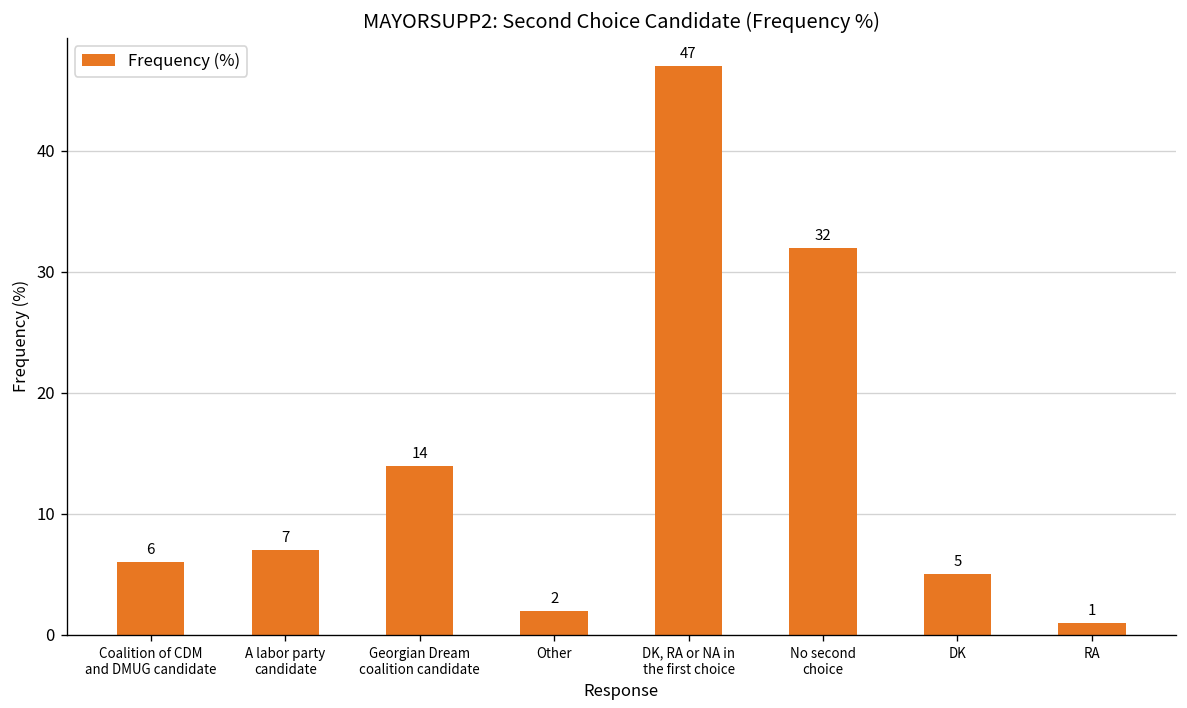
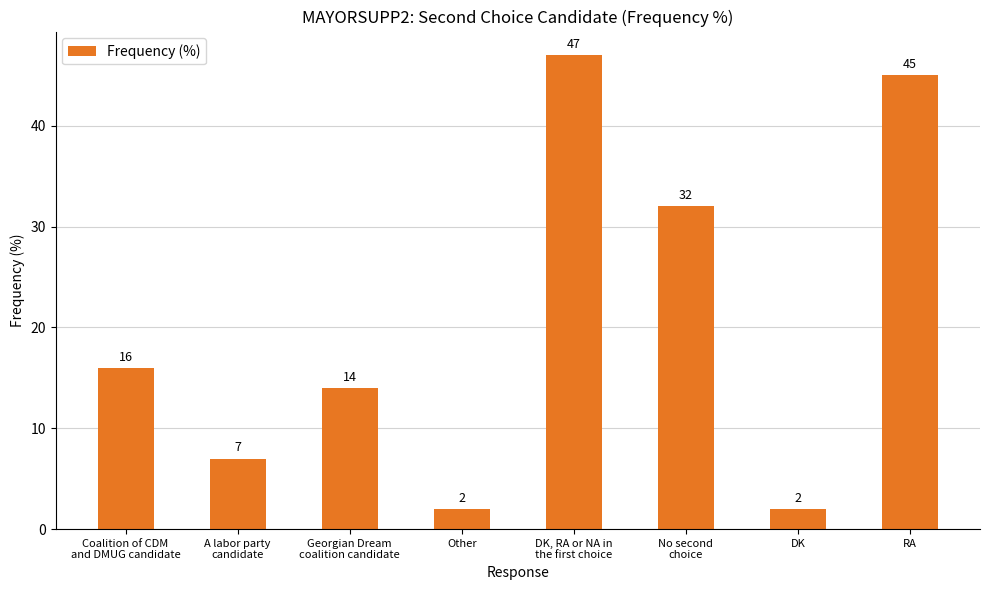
  {
-   "Coalition of CDM and DMUG candidate": 6,
+   "Coalition of CDM and DMUG candidate": 16,
    "A labor party candidate": 7,
    "Georgian Dream coalition candidate": 14,
    "Other": 2,
    "DK, RA or NA in the first choice": 47,
    "No second choice": 32,
-   "DK": 5,
-   "RA": 1
+   "DK": 2,
+   "RA": 45
  }
